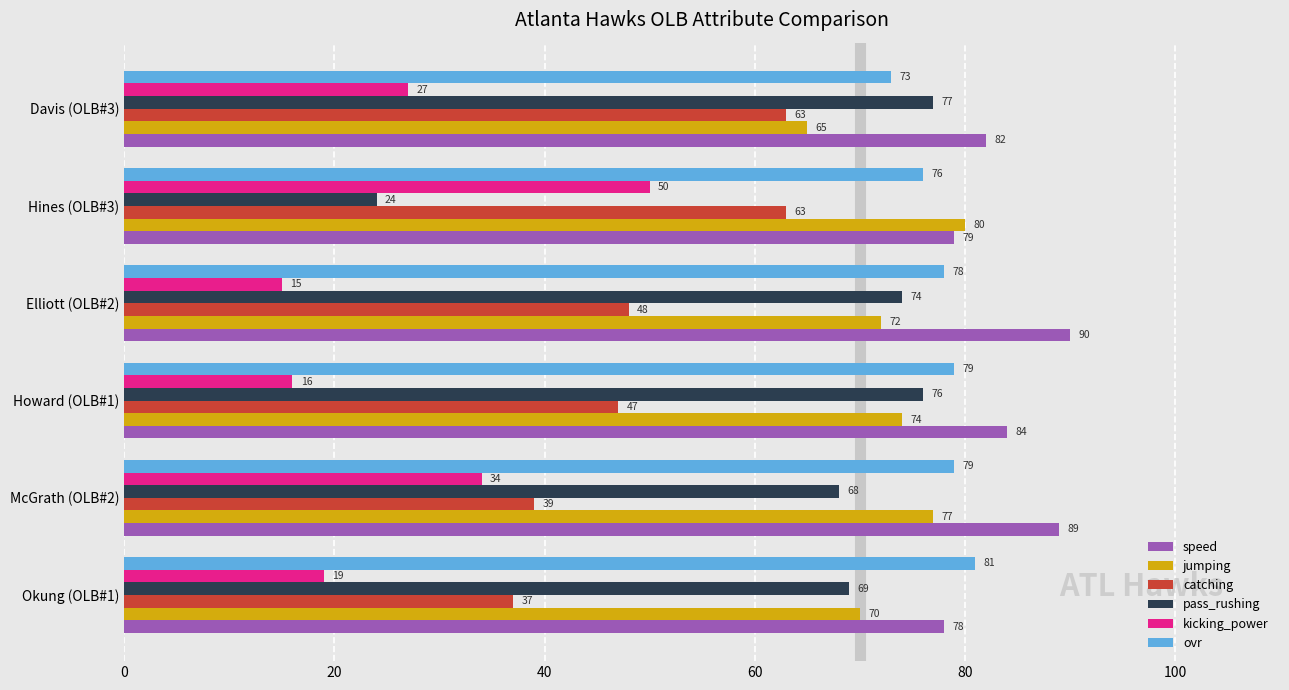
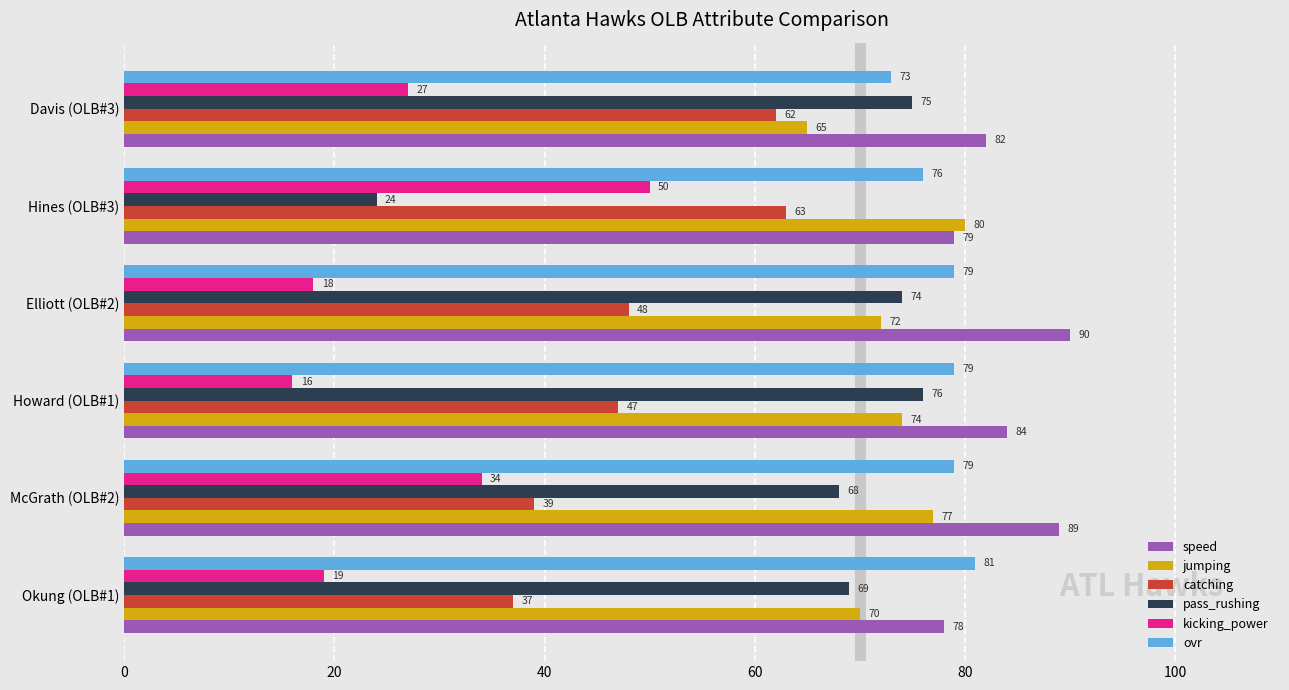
  {
    "speed": {
      "Davis (OLB#3)": 82,
      "Hines (OLB#3)": 79,
      "Elliott (OLB#2)": 90,
      "Howard (OLB#1)": 84,
      "McGrath (OLB#2)": 89,
      "Okung (OLB#1)": 78
    },
    "jumping": {
      "Davis (OLB#3)": 65,
      "Hines (OLB#3)": 80,
      "Elliott (OLB#2)": 72,
      "Howard (OLB#1)": 74,
      "McGrath (OLB#2)": 77,
      "Okung (OLB#1)": 70
    },
    "catching": {
-     "Davis (OLB#3)": 63,
+     "Davis (OLB#3)": 62,
      "Hines (OLB#3)": 63,
      "Elliott (OLB#2)": 48,
      "Howard (OLB#1)": 47,
      "McGrath (OLB#2)": 39,
      "Okung (OLB#1)": 37
    },
    "pass_rushing": {
-     "Davis (OLB#3)": 77,
+     "Davis (OLB#3)": 75,
      "Hines (OLB#3)": 24,
      "Elliott (OLB#2)": 74,
      "Howard (OLB#1)": 76,
      "McGrath (OLB#2)": 68,
      "Okung (OLB#1)": 69
    },
    "kicking_power": {
      "Davis (OLB#3)": 27,
      "Hines (OLB#3)": 50,
-     "Elliott (OLB#2)": 15,
+     "Elliott (OLB#2)": 18,
      "Howard (OLB#1)": 16,
      "McGrath (OLB#2)": 34,
      "Okung (OLB#1)": 19
    },
    "ovr": {
      "Davis (OLB#3)": 73,
      "Hines (OLB#3)": 76,
-     "Elliott (OLB#2)": 78,
+     "Elliott (OLB#2)": 79,
      "Howard (OLB#1)": 79,
      "McGrath (OLB#2)": 79,
      "Okung (OLB#1)": 81
    }
  }
